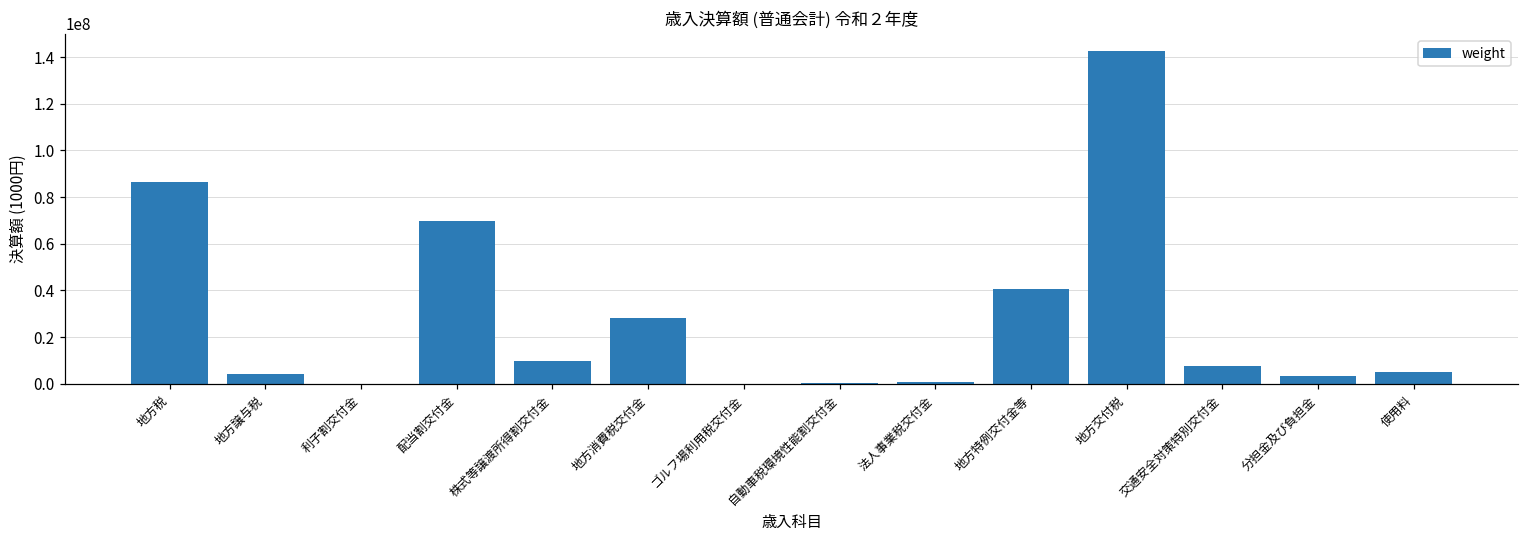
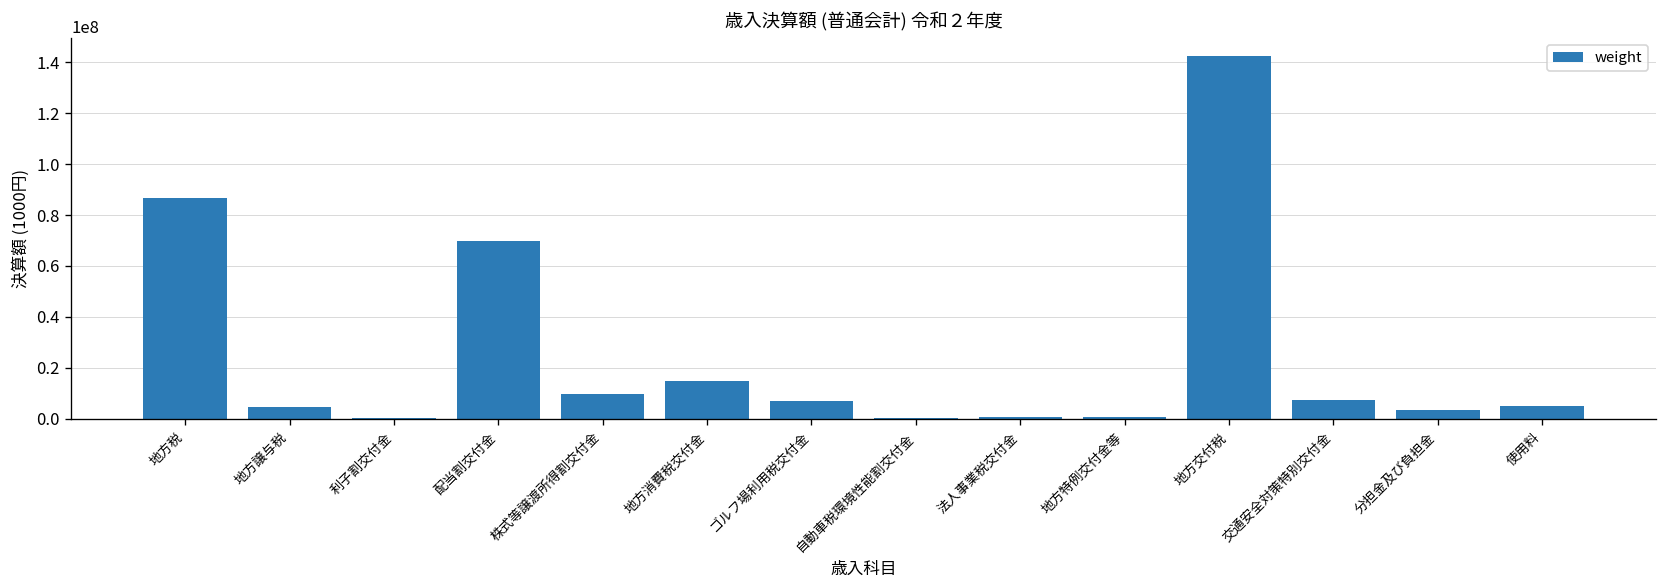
  {
    "地方税": 87000000,
    "地方譲与税": 4000000,
    "配当割交付金": 70000000,
    "株式等譲渡所得割交付金": 10000000,
-   "地方消費税交付金": 28000000,
-   "ゴルフ場利用税交付金": 0,
-   "地方特例交付金等": 41000000,
+   "地方消費税交付金": 15000000,
+   "ゴルフ場利用税交付金": 7000000,
+   "地方特例交付金等": 1000000,
    "地方交付税": 143000000,
    "交通安全対策特別交付金": 7000000,
    "分担金及び負担金": 3000000,
    "使用料": 5000000
  }
